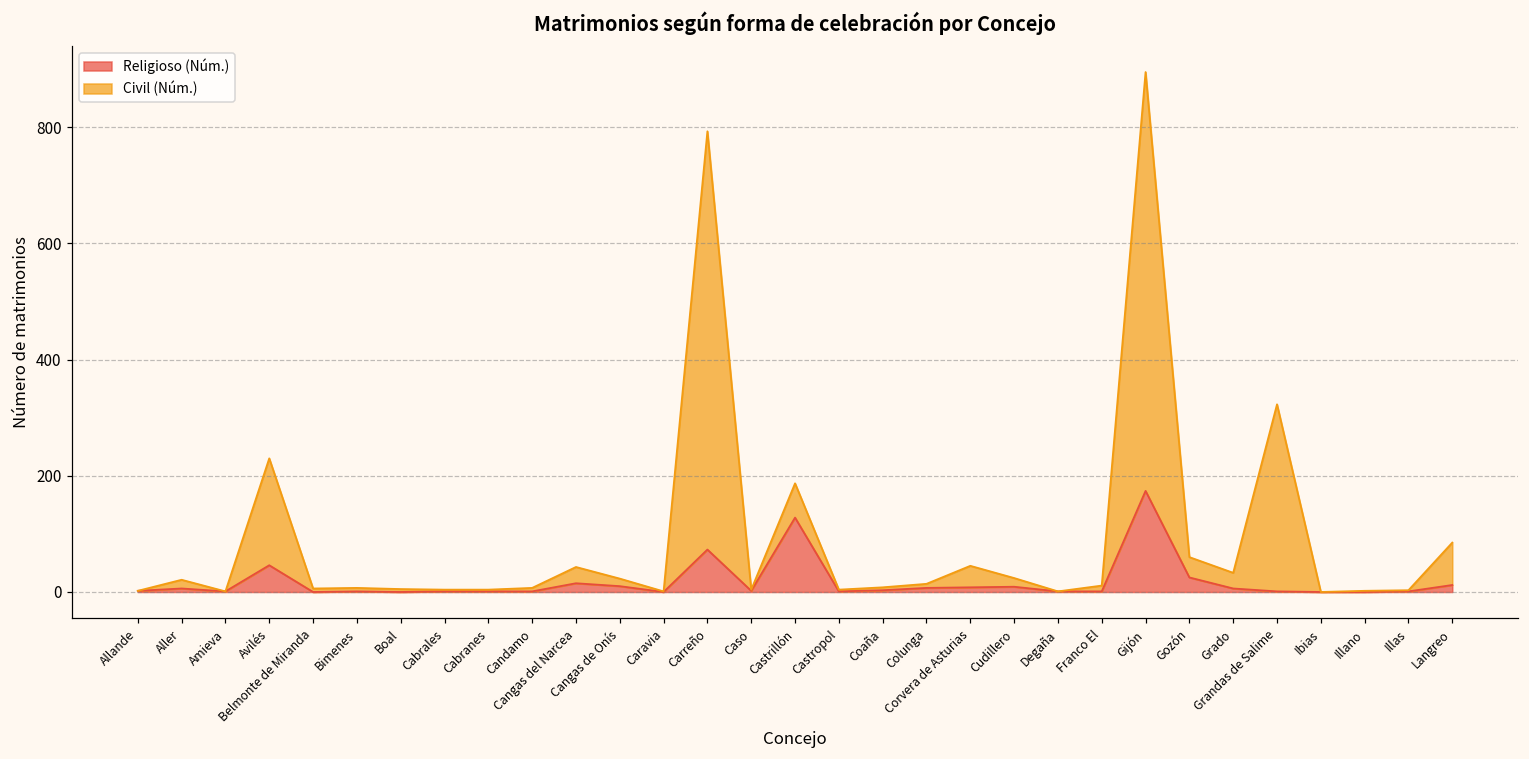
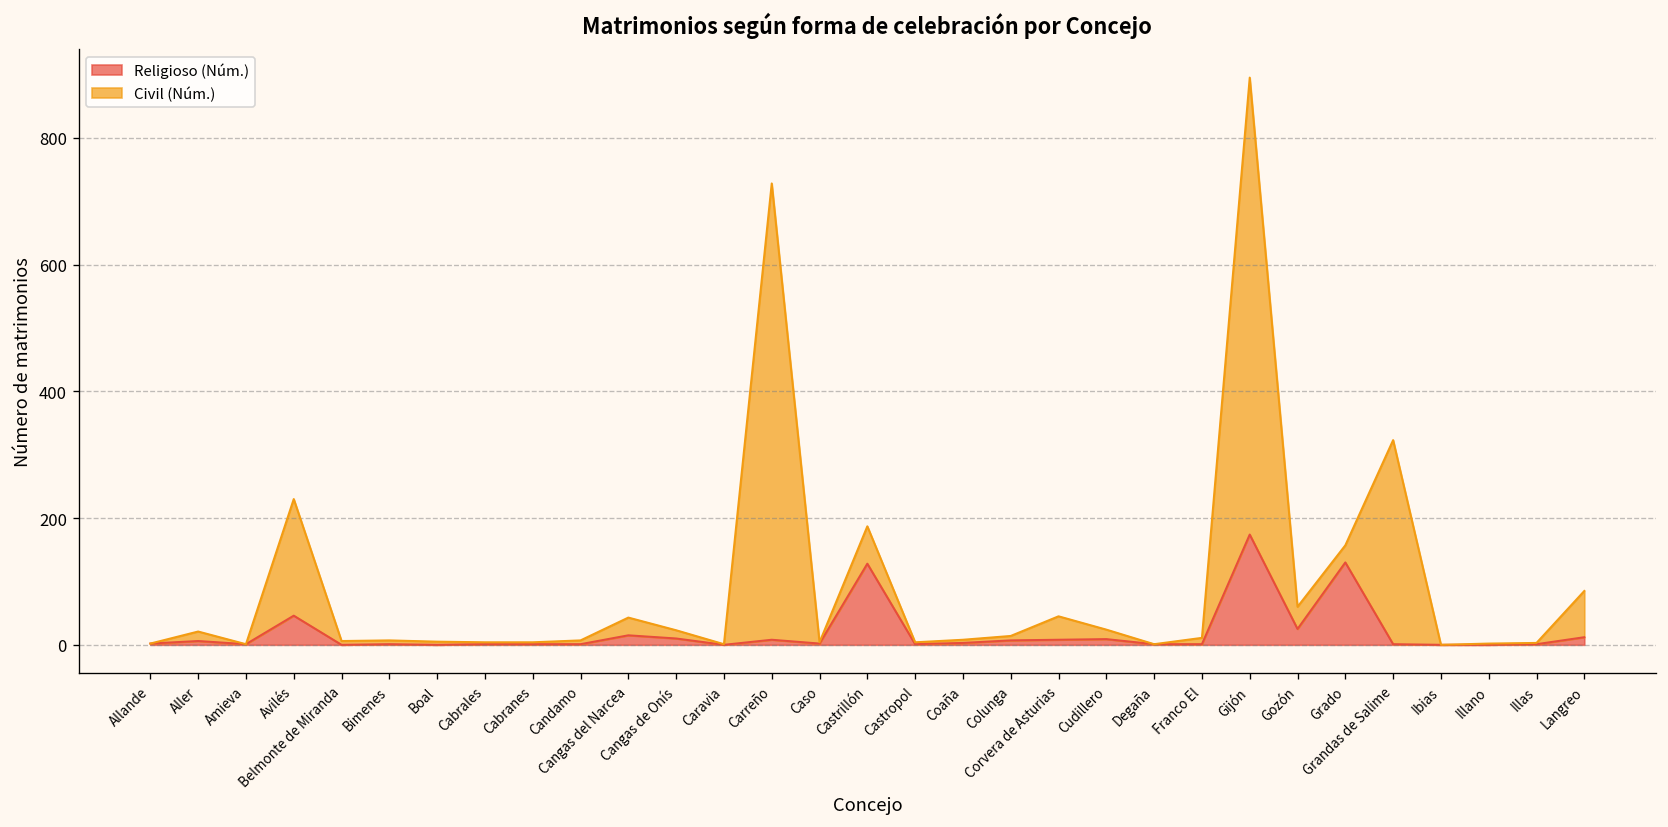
  {
    "Religioso (Núm.)": {
      "Aller": 10,
      "Avilés": 50,
      "Belmonte de Miranda": 0,
      "Bimenes": 0,
      "Boal": 0,
      "Candamo": 0,
      "Cangas del Narcea": 20,
      "Cangas de Onís": 10,
-     "Carreño": 70,
+     "Carreño": 10,
      "Castrillón": 130,
      "Coaña": 0,
      "Colunga": 10,
      "Corvera de Asturias": 10,
      "Cudillero": 10,
      "Franco El": 0,
      "Gijón": 170,
      "Gozón": 30,
-     "Grado": 10,
+     "Grado": 130,
      "Grandas de Salime": 0,
      "Langreo": 10
    },
    "Civil (Núm.)": {
      "Aller": 20,
      "Avilés": 180,
      "Belmonte de Miranda": 10,
      "Bimenes": 10,
      "Boal": 10,
      "Candamo": 10,
      "Cangas del Narcea": 30,
      "Cangas de Onís": 10,
      "Carreño": 720,
      "Castrillón": 60,
      "Coaña": 10,
      "Colunga": 10,
      "Corvera de Asturias": 40,
      "Cudillero": 20,
      "Franco El": 10,
      "Gijón": 720,
      "Gozón": 40,
      "Grado": 30,
      "Grandas de Salime": 320,
      "Langreo": 70
    }
  }
